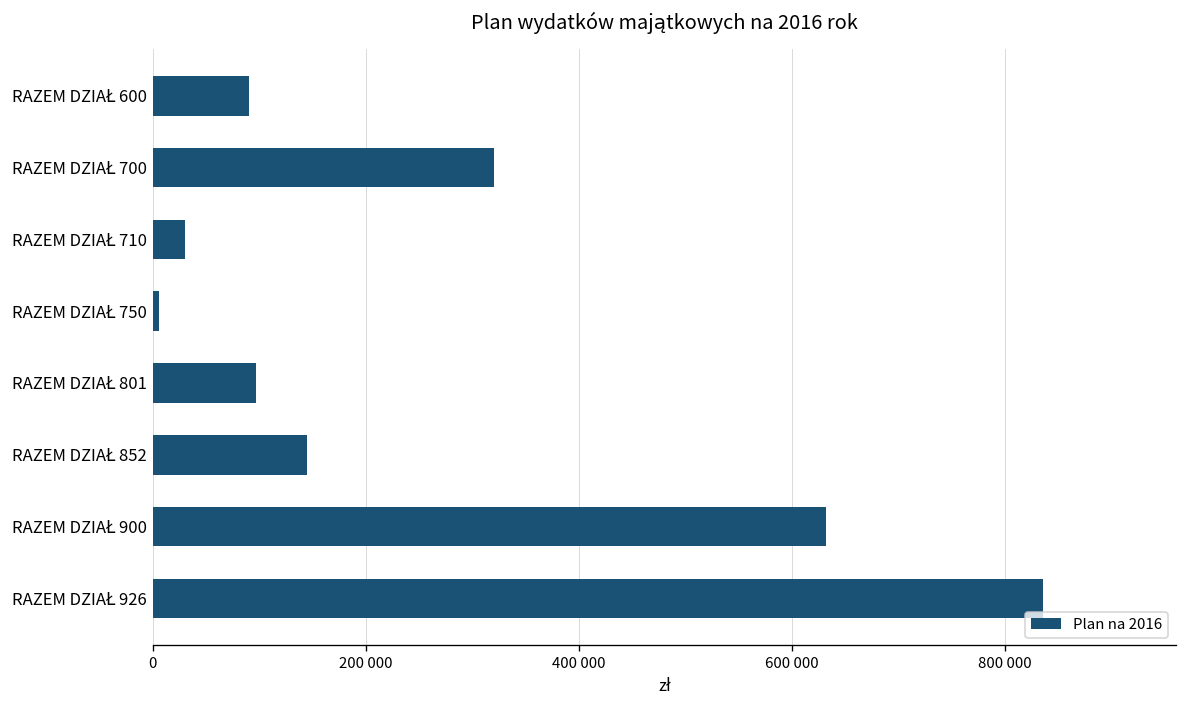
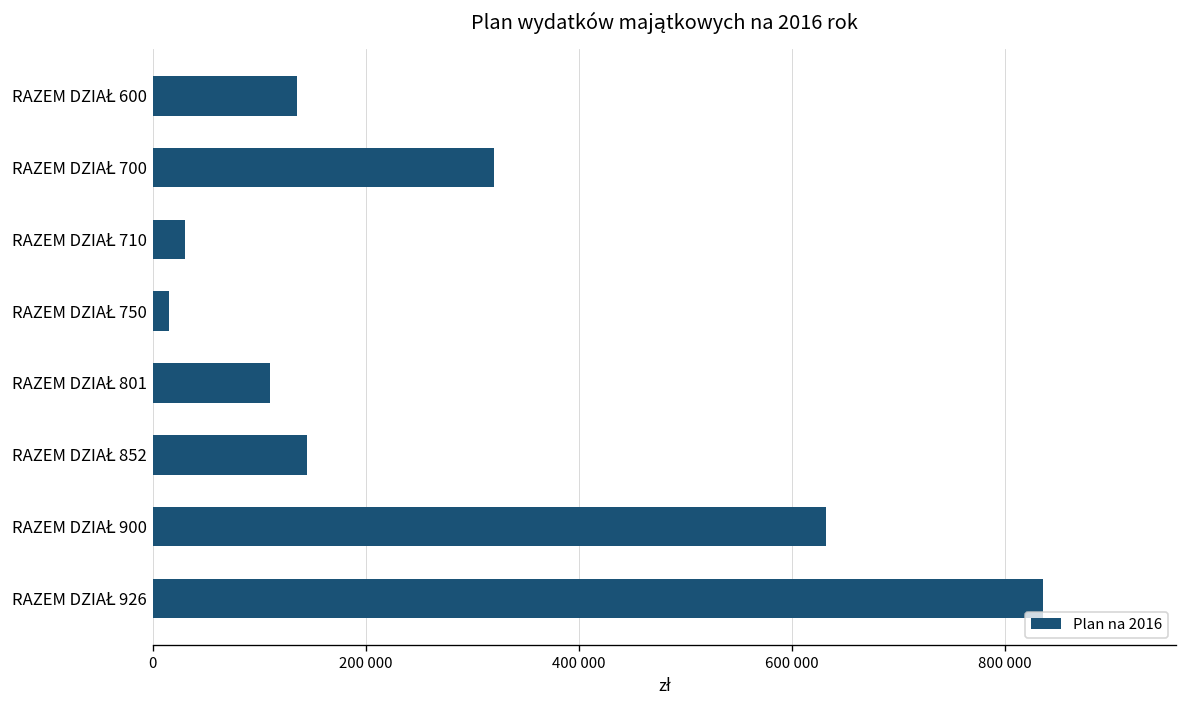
  {
-   "RAZEM DZIAŁ 600": 90000,
+   "RAZEM DZIAŁ 600": 140000,
    "RAZEM DZIAŁ 700": 320000,
    "RAZEM DZIAŁ 710": 30000,
-   "RAZEM DZIAŁ 750": 10000,
-   "RAZEM DZIAŁ 801": 100000,
+   "RAZEM DZIAŁ 750": 20000,
+   "RAZEM DZIAŁ 801": 110000,
    "RAZEM DZIAŁ 852": 140000,
    "RAZEM DZIAŁ 900": 630000,
    "RAZEM DZIAŁ 926": 840000
  }
